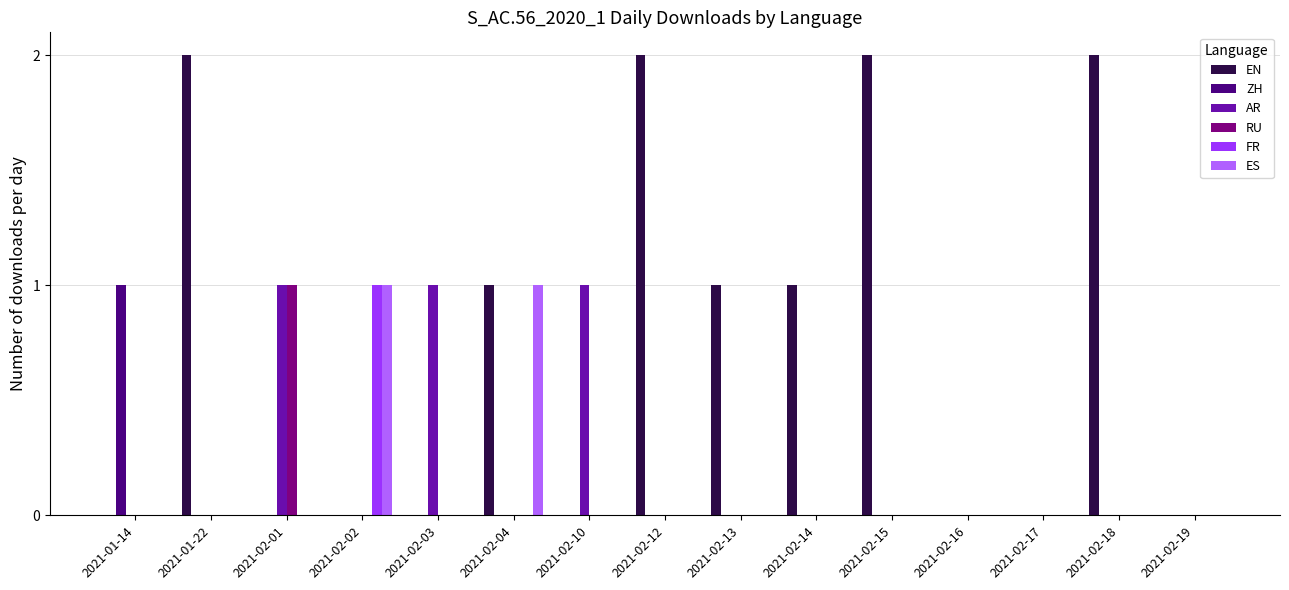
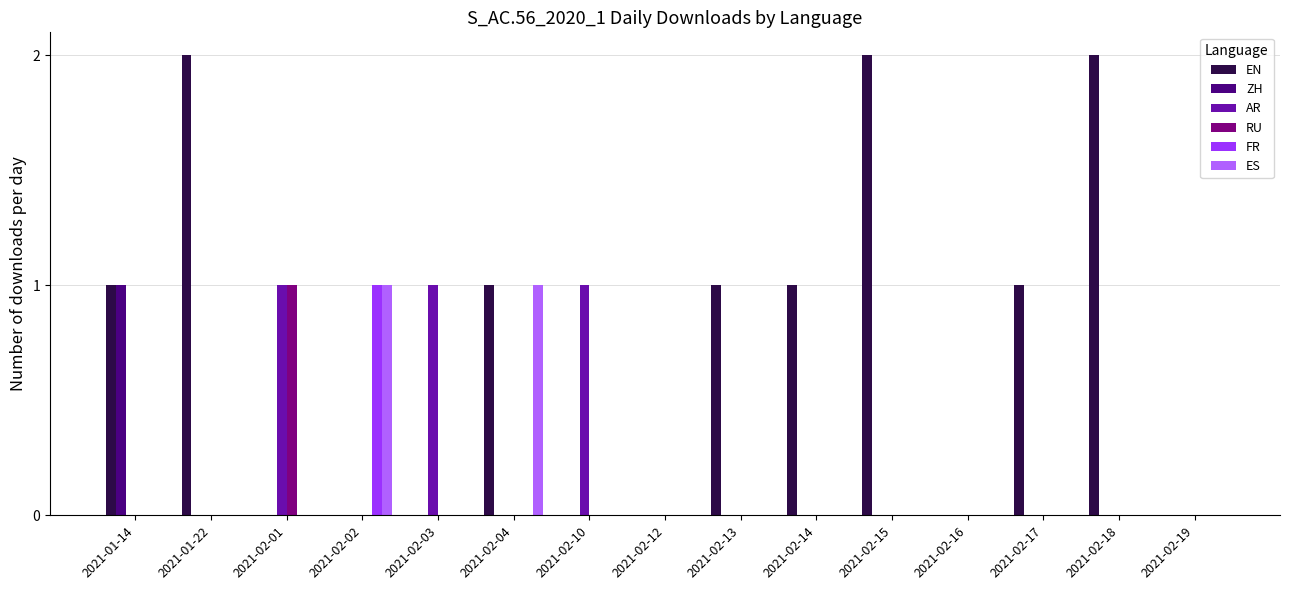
  {
    "EN": {
-     "2021-01-14": 0,
+     "2021-01-14": 1,
      "2021-01-22": 2,
      "2021-02-01": 0,
      "2021-02-02": 0,
      "2021-02-03": 0,
      "2021-02-04": 1,
      "2021-02-10": 0,
-     "2021-02-12": 2,
+     "2021-02-12": 0,
      "2021-02-13": 1,
      "2021-02-14": 1,
      "2021-02-15": 2,
      "2021-02-16": 0,
-     "2021-02-17": 0,
+     "2021-02-17": 1,
      "2021-02-18": 2,
      "2021-02-19": 0
    }
  }
